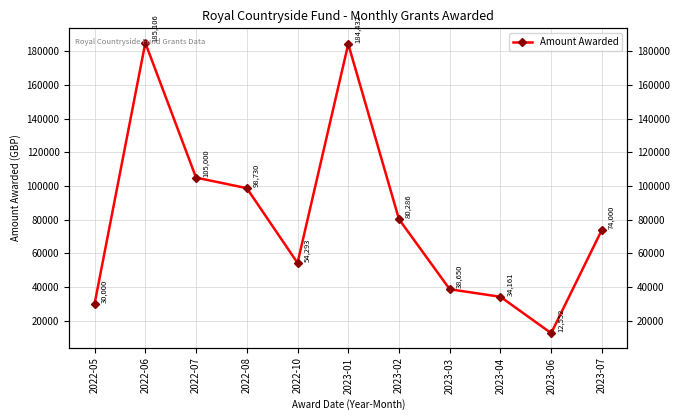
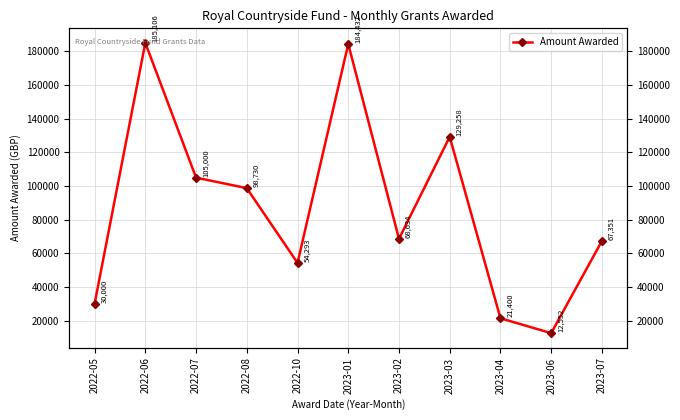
  {
    "2022-05": "30,000",
    "2022-07": "105,000",
    "2022-08": "98,730",
    "2022-10": "54,293",
    "2023-01": "184,432",
-   "2023-02": "80,286",
-   "2023-03": "38,650",
-   "2023-04": "34,161",
+   "2023-02": "68,634",
+   "2023-03": "129,258",
+   "2023-04": "21,400",
    "2023-06": "12,552",
-   "2023-07": "74,000"
+   "2023-07": "67,351"
  }
